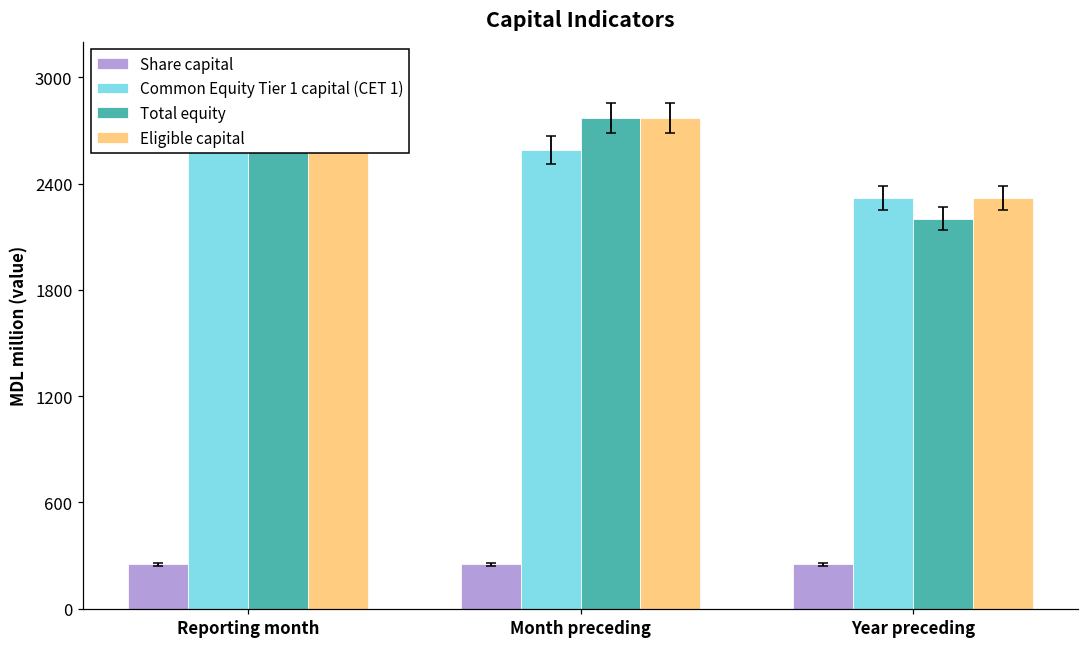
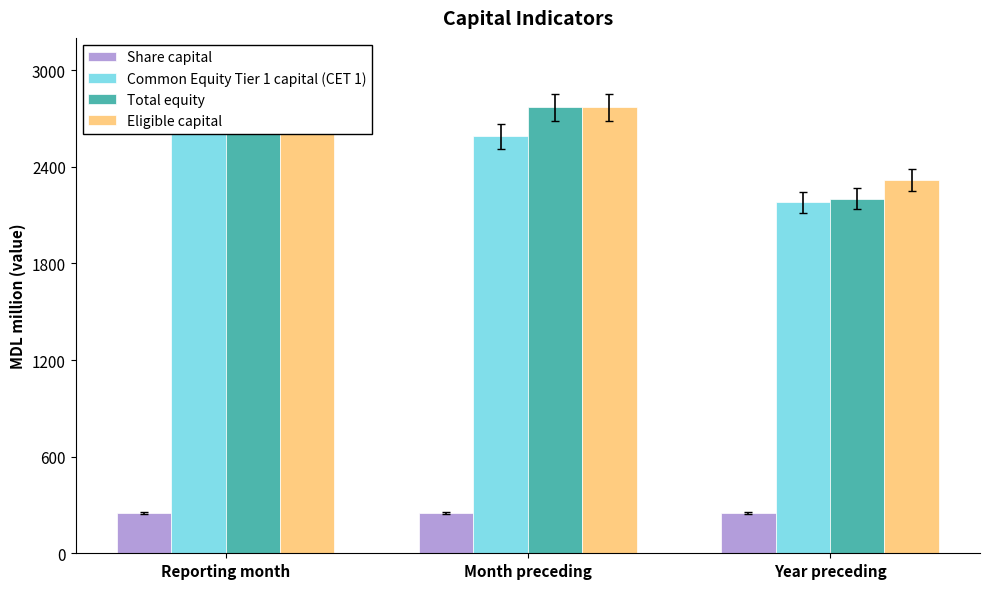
  {
    "Share capital": {
      "Reporting month": 250,
      "Month preceding": 250,
      "Year preceding": 250
    },
    "Common Equity Tier 1 capital (CET 1)": {
      "Month preceding": 2590,
-     "Year preceding": 2320
+     "Year preceding": 2180
    },
    "Total equity": {
      "Month preceding": 2770,
      "Year preceding": 2200
    },
    "Eligible capital": {
      "Month preceding": 2770,
      "Year preceding": 2320
    }
  }
